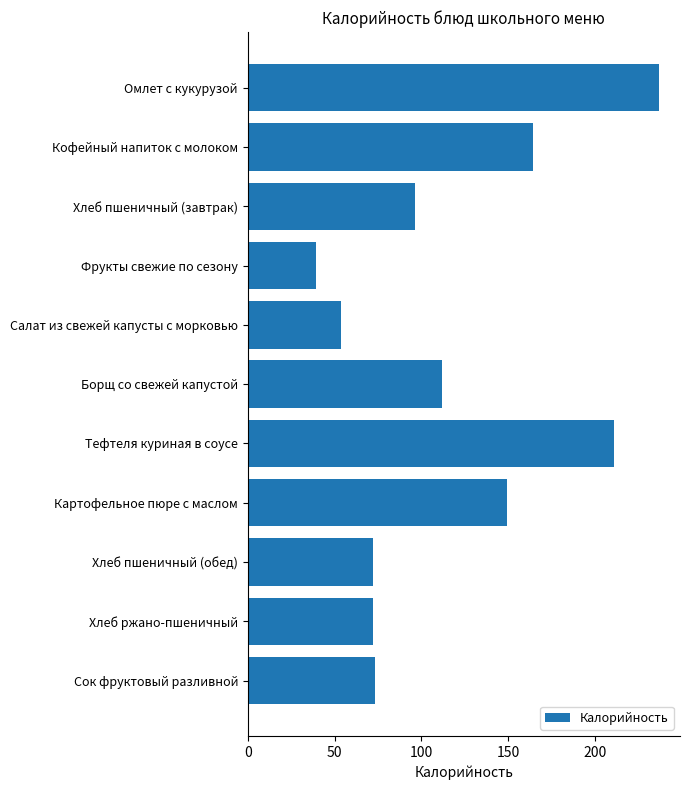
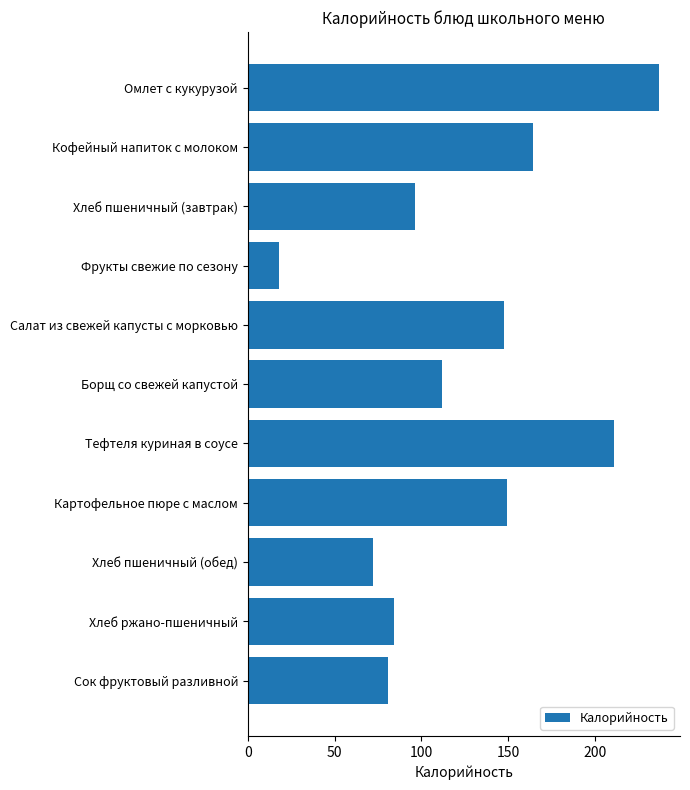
  {
    "Омлет с кукурузой": 237,
    "Кофейный напиток с молоком": 164,
    "Хлеб пшеничный (завтрак)": 96,
-   "Фрукты свежие по сезону": 39,
-   "Салат из свежей капусты с морковью": 54,
+   "Фрукты свежие по сезону": 18,
+   "Салат из свежей капусты с морковью": 148,
    "Борщ со свежей капустой": 112,
    "Тефтеля куриная в соусе": 211,
    "Картофельное пюре с маслом": 150,
    "Хлеб пшеничный (обед)": 72,
-   "Хлеб ржано-пшеничный": 72,
-   "Сок фруктовый разливной": 73
+   "Хлеб ржано-пшеничный": 84,
+   "Сок фруктовый разливной": 81
  }
